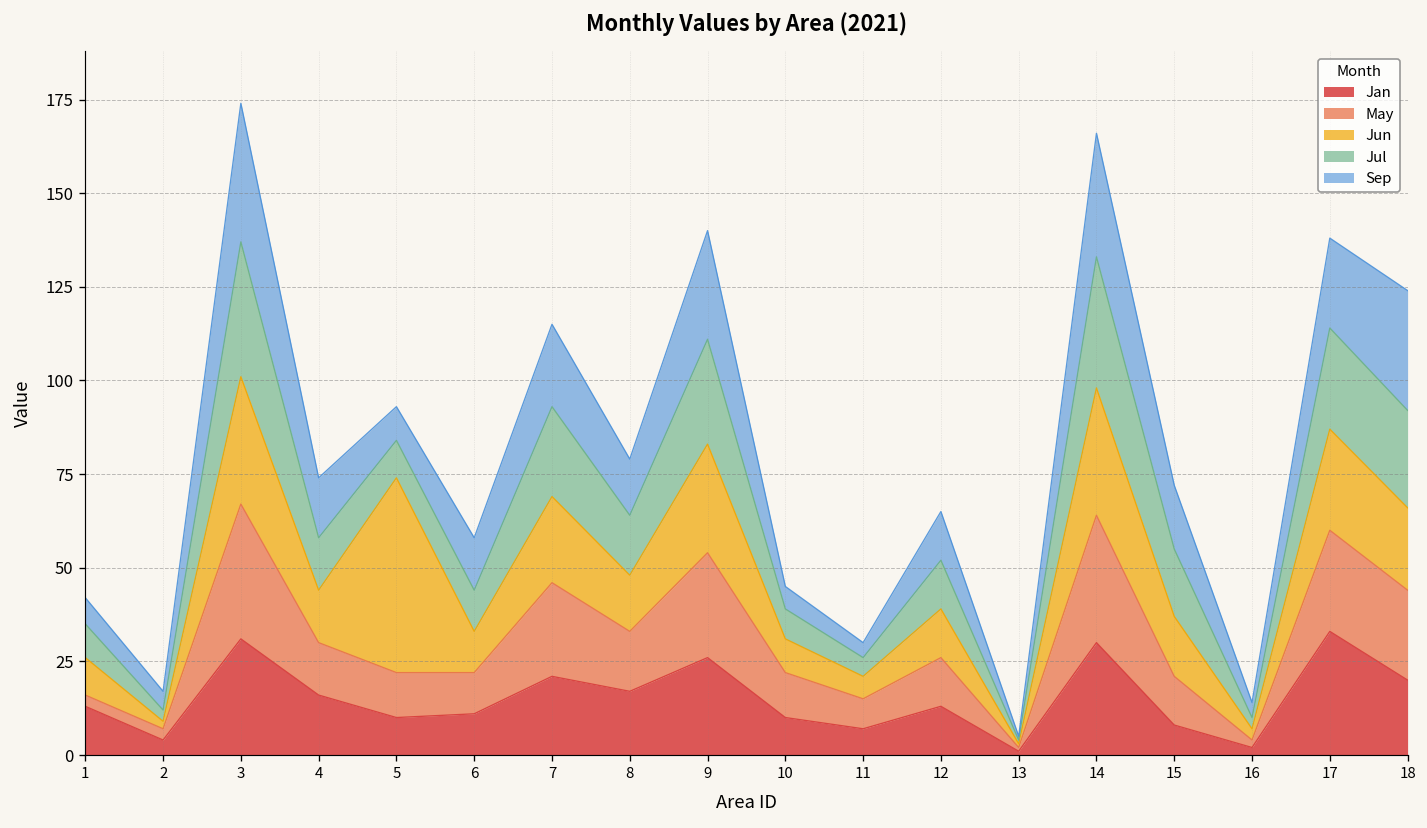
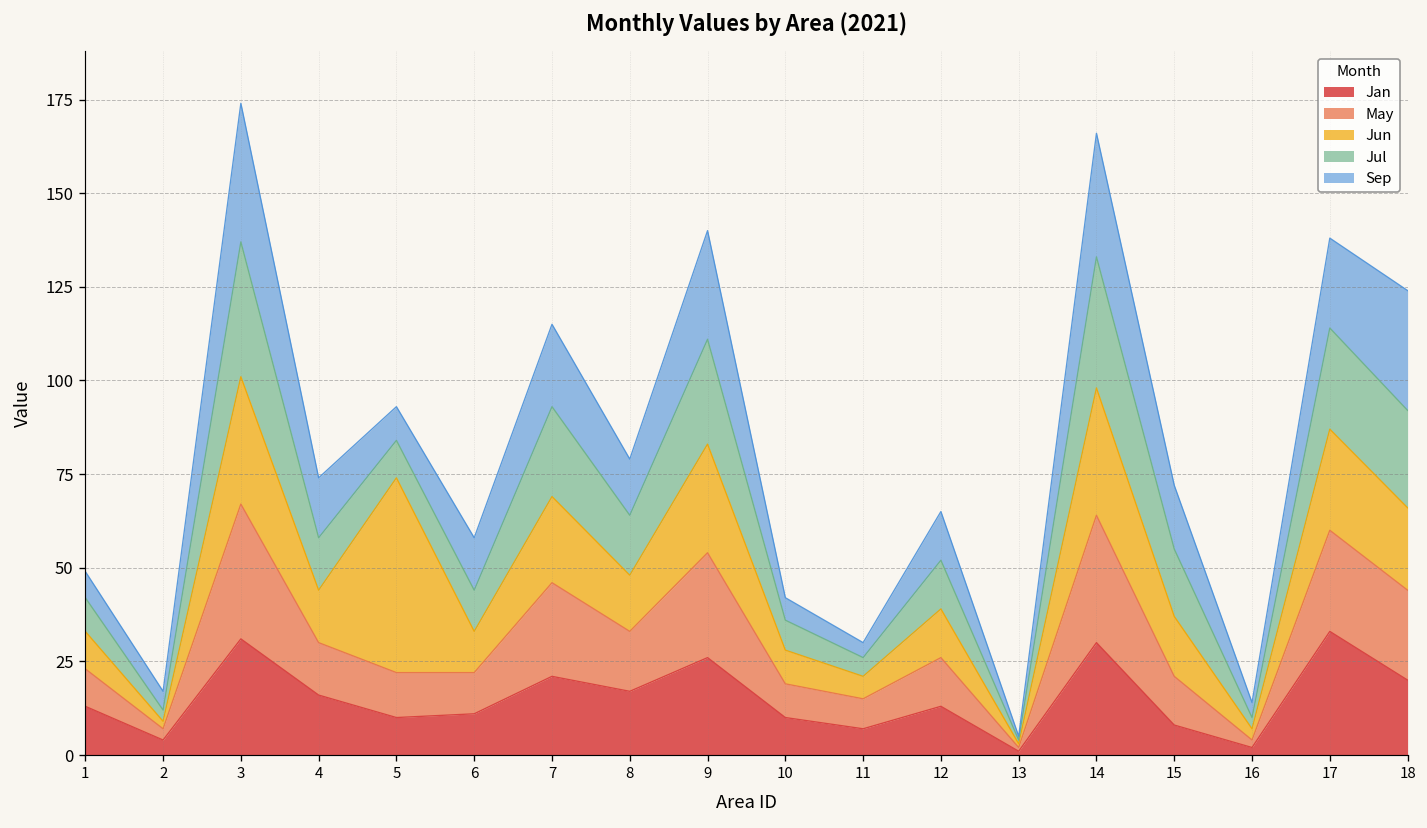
  {
    "Jan": {
      "1": 13,
      "2": 4,
      "3": 31,
      "4": 16,
      "5": 10,
      "6": 11,
      "7": 21,
      "8": 17,
      "9": 26,
      "10": 10,
      "11": 7,
      "12": 13,
      "13": 1,
      "14": 30,
      "15": 8,
      "16": 2,
      "17": 33,
      "18": 20
    },
    "May": {
-     "1": 3,
+     "1": 10,
      "2": 3,
      "3": 36,
      "4": 14,
      "5": 12,
      "6": 11,
      "7": 25,
      "8": 16,
      "9": 28,
-     "10": 12,
+     "10": 9,
      "11": 8,
      "12": 13,
      "13": 1,
      "14": 34,
      "15": 13,
      "16": 2,
      "17": 27,
      "18": 24
    },
    "Jun": {
      "1": 10,
      "2": 2,
      "3": 34,
      "4": 14,
      "5": 52,
      "6": 11,
      "7": 23,
      "8": 15,
      "9": 29,
      "10": 9,
      "11": 6,
      "12": 13,
      "13": 1,
      "14": 34,
      "15": 16,
      "16": 3,
      "17": 27,
      "18": 22
    },
    "Jul": {
      "1": 9,
      "2": 3,
      "3": 36,
      "4": 14,
      "5": 10,
      "6": 11,
      "7": 24,
      "8": 16,
      "9": 28,
      "10": 8,
      "11": 5,
      "12": 13,
      "13": 1,
      "14": 35,
      "15": 18,
      "16": 3,
      "17": 27,
      "18": 26
    },
    "Sep": {
      "1": 7,
      "2": 5,
      "3": 37,
      "4": 16,
      "5": 9,
      "6": 14,
      "7": 22,
      "8": 15,
      "9": 29,
      "10": 6,
      "11": 4,
      "12": 13,
      "13": 1,
      "14": 33,
      "15": 17,
      "16": 4,
      "17": 24,
      "18": 32
    }
  }
